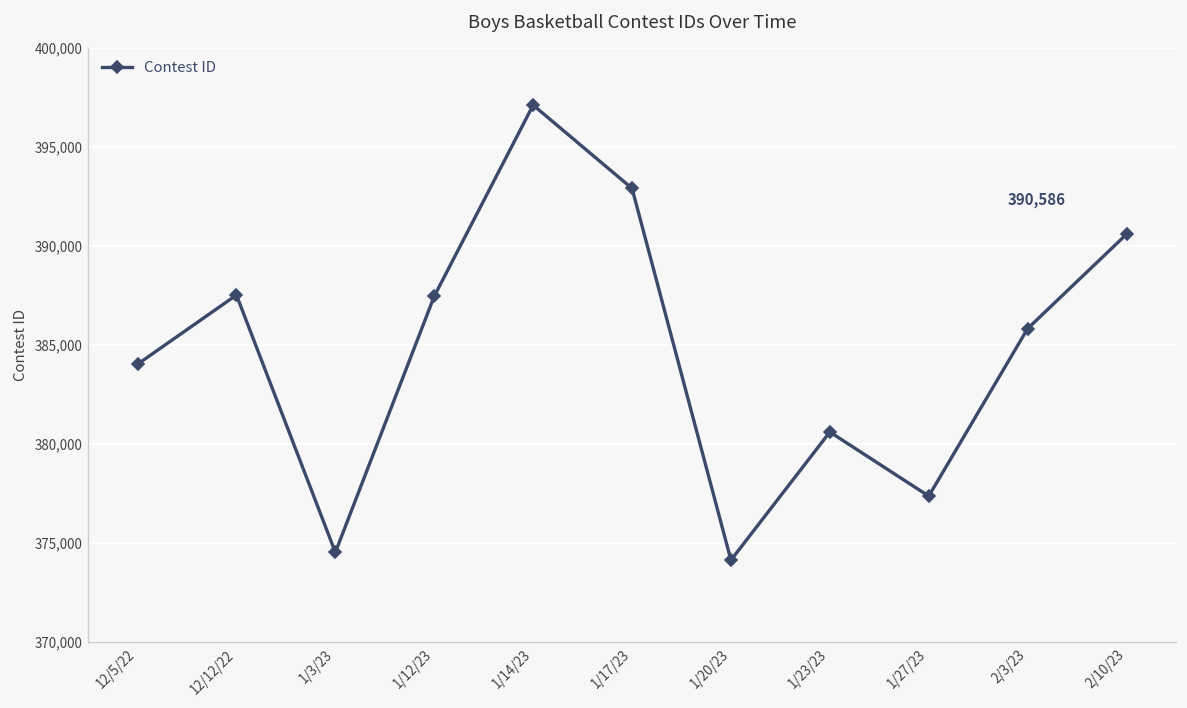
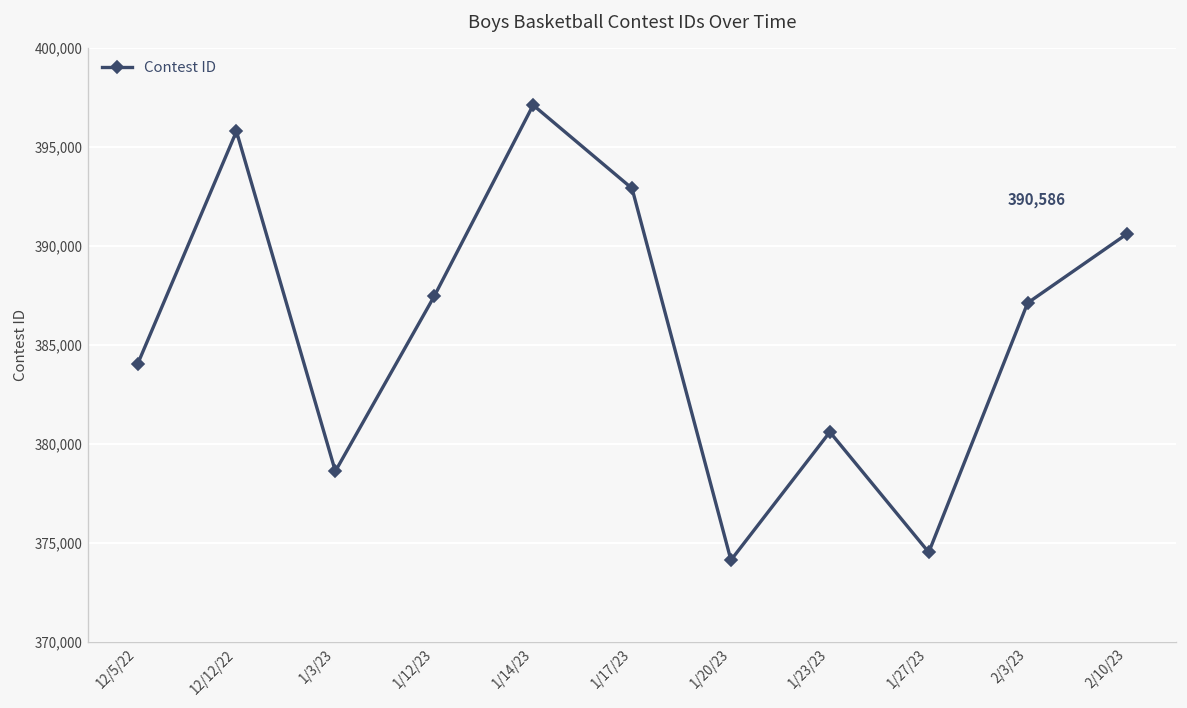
  {
    "12/5/22": "384,000",
-   "12/12/22": "387,500",
-   "1/3/23": "374,500",
+   "12/12/22": "395,800",
+   "1/3/23": "378,600",
    "1/12/23": "387,500",
    "1/14/23": "397,100",
    "1/17/23": "392,900",
    "1/20/23": "374,100",
    "1/23/23": "380,600",
-   "1/27/23": "377,400",
-   "2/3/23": "385,800",
+   "1/27/23": "374,500",
+   "2/3/23": "387,100",
    "2/10/23": "390,600"
  }
